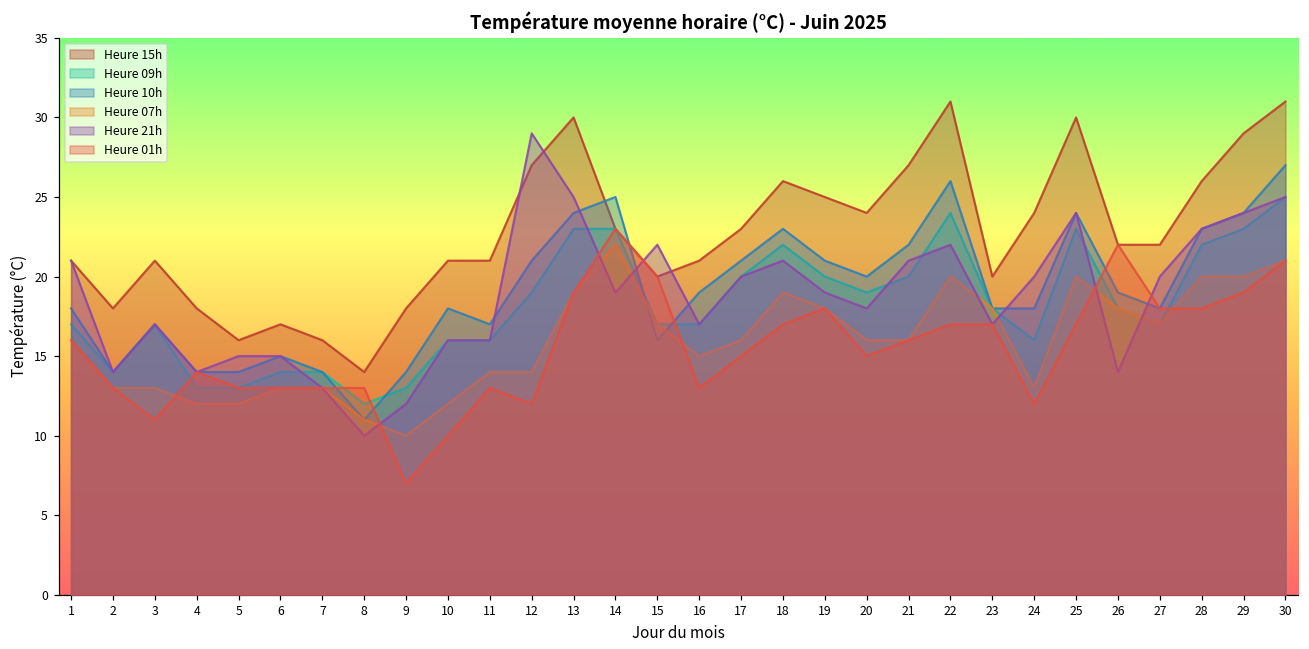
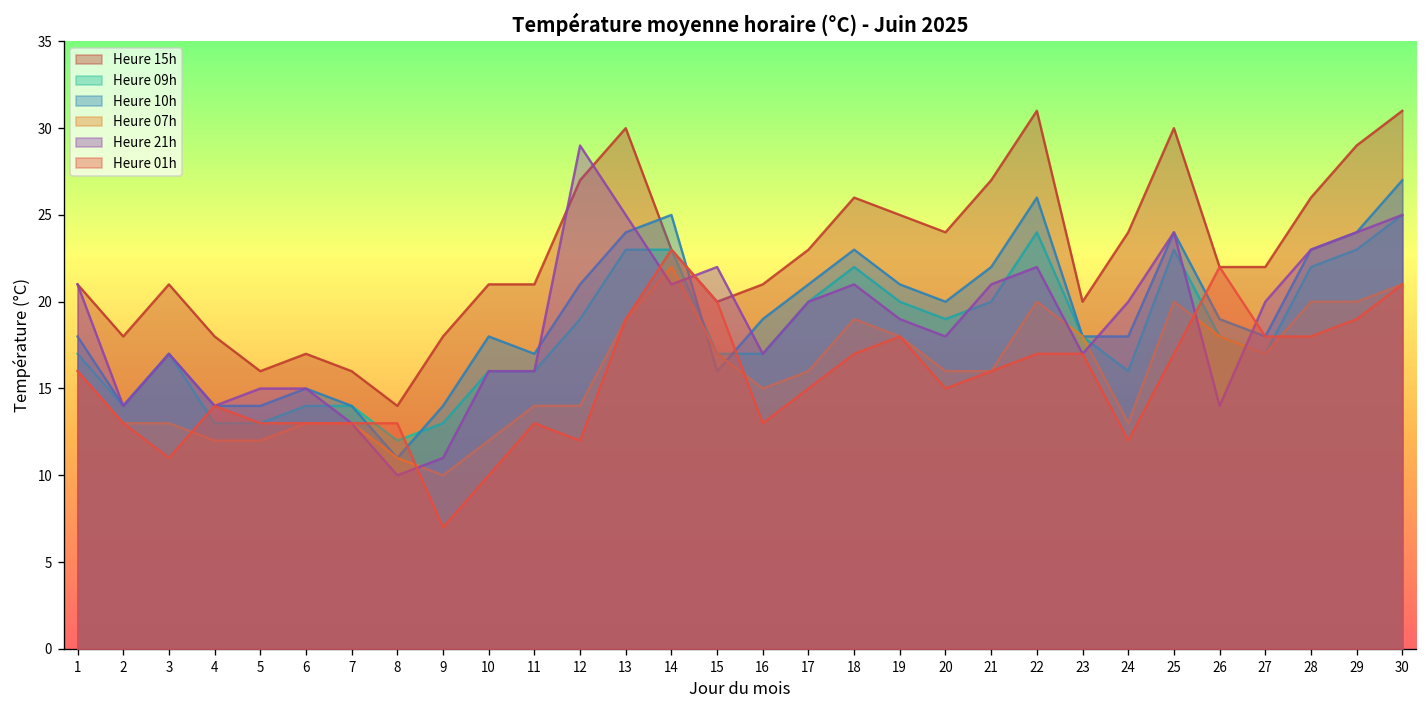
  {
    "Heure 21h": {
      "5": 15,
      "8": 10,
-     "9": 12,
+     "9": 11,
      "12": 29,
      "13": 25,
-     "14": 19,
+     "14": 21,
      "15": 22,
      "18": 21,
      "19": 19,
      "20": 18,
      "21": 21,
      "22": 22,
      "24": 20,
      "26": 14,
      "27": 20
    }
  }
